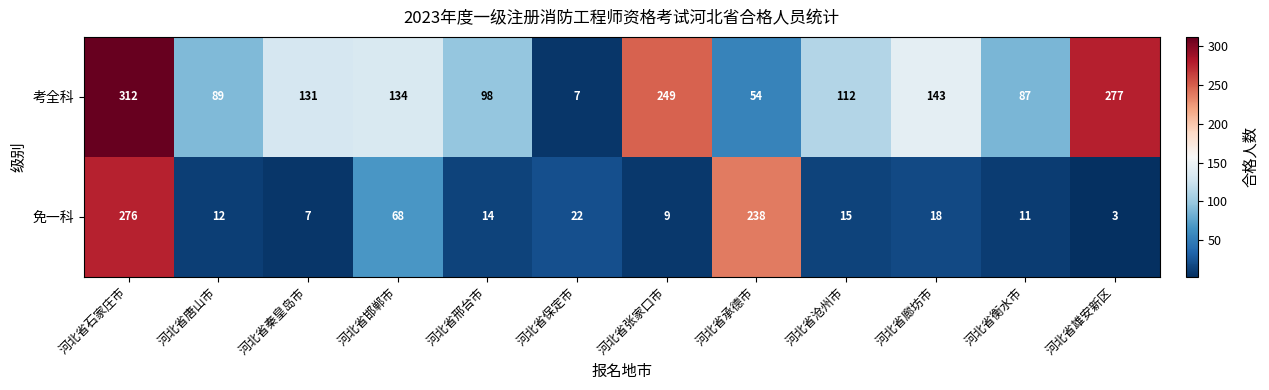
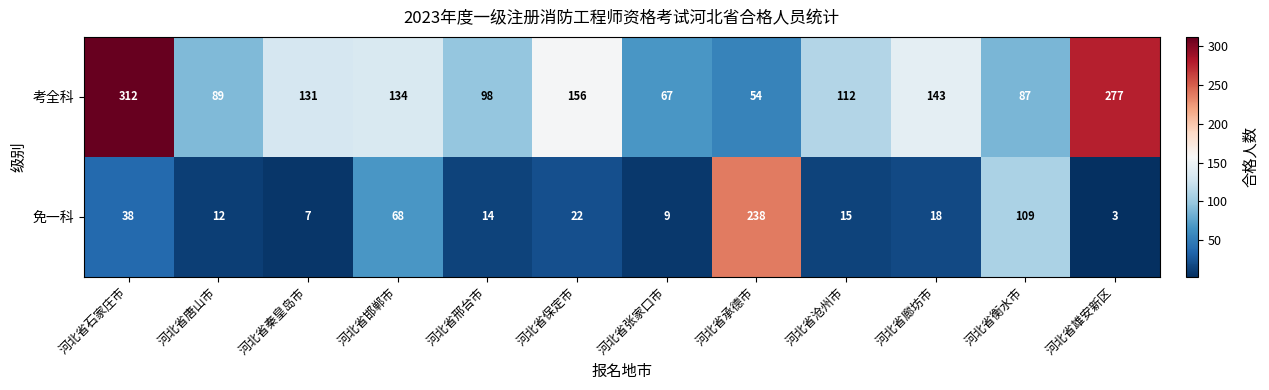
  {
    "考全科": {
      "河北省石家庄市": 312,
      "河北省唐山市": 89,
      "河北省秦皇岛市": 131,
      "河北省邯郸市": 134,
      "河北省邢台市": 98,
-     "河北省保定市": 7,
-     "河北省张家口市": 249,
+     "河北省保定市": 156,
+     "河北省张家口市": 67,
      "河北省承德市": 54,
      "河北省沧州市": 112,
      "河北省廊坊市": 143,
      "河北省衡水市": 87,
      "河北省雄安新区": 277
    },
    "免一科": {
-     "河北省石家庄市": 276,
+     "河北省石家庄市": 38,
      "河北省唐山市": 12,
      "河北省秦皇岛市": 7,
      "河北省邯郸市": 68,
      "河北省邢台市": 14,
      "河北省保定市": 22,
      "河北省张家口市": 9,
      "河北省承德市": 238,
      "河北省沧州市": 15,
      "河北省廊坊市": 18,
-     "河北省衡水市": 11,
+     "河北省衡水市": 109,
      "河北省雄安新区": 3
    }
  }
